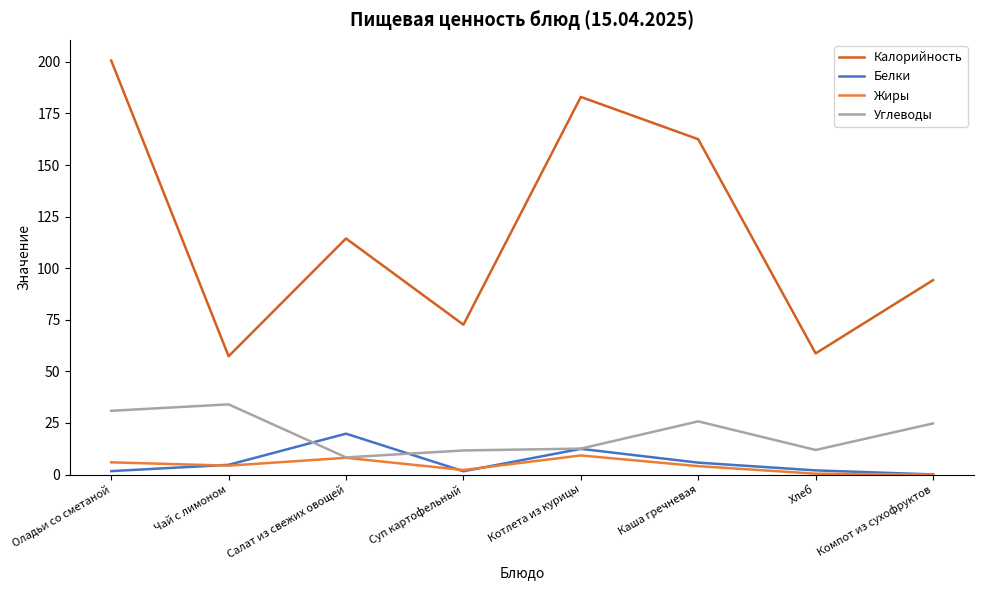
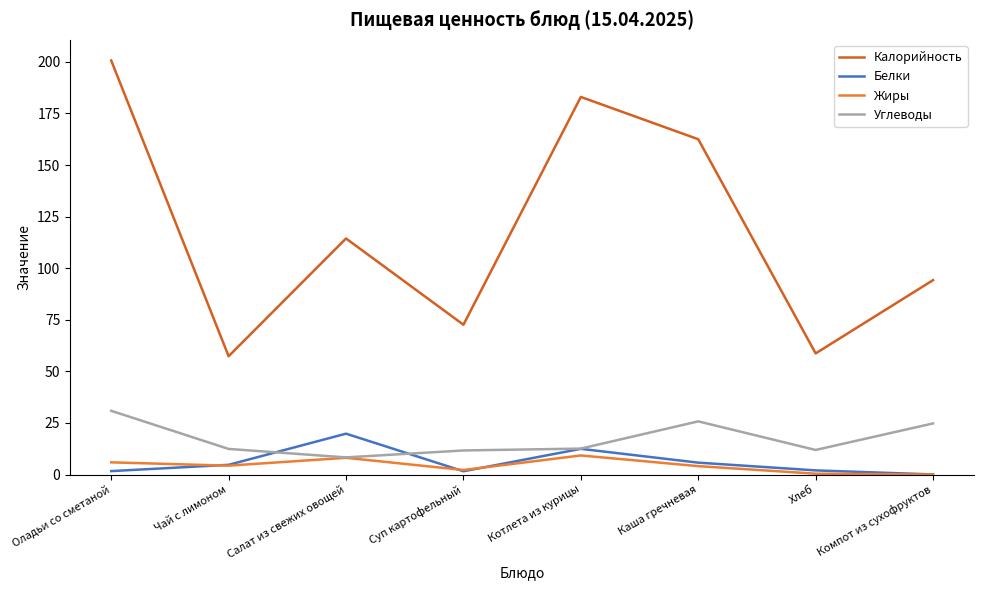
  {
    "Белки": {
      "Оладьи со сметаной": 2,
      "Салат из свежих овощей": 20,
      "Каша гречневая": 6,
      "Хлеб": 2
    },
    "Углеводы": {
      "Оладьи со сметаной": 31,
-     "Чай с лимоном": 34,
+     "Чай с лимоном": 12,
      "Суп картофельный": 12,
      "Каша гречневая": 26,
      "Хлеб": 12,
      "Компот из сухофруктов": 25
    }
  }
